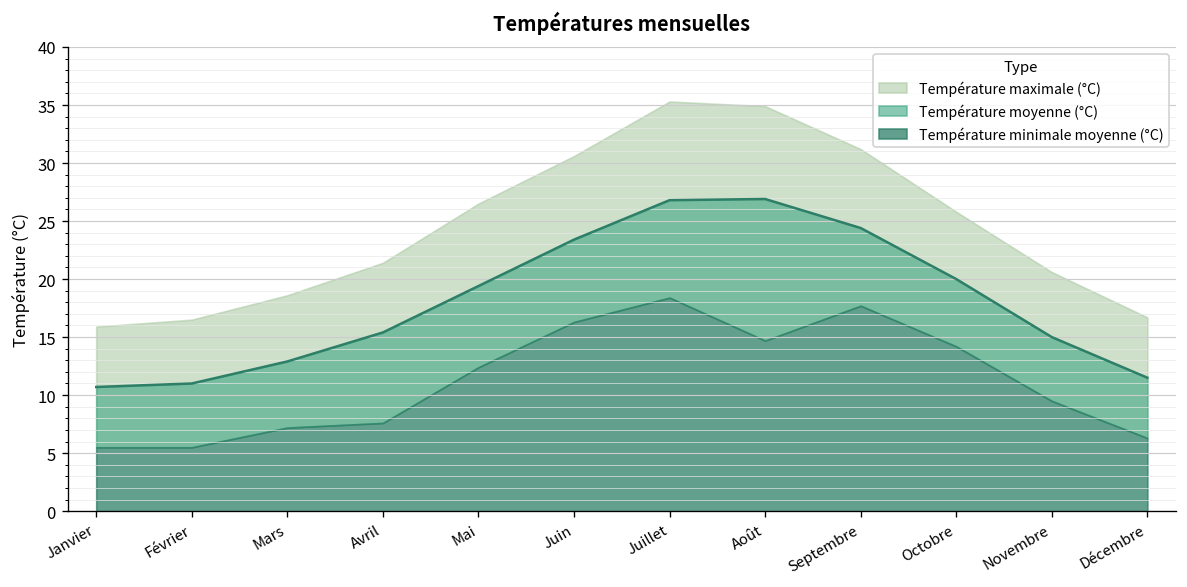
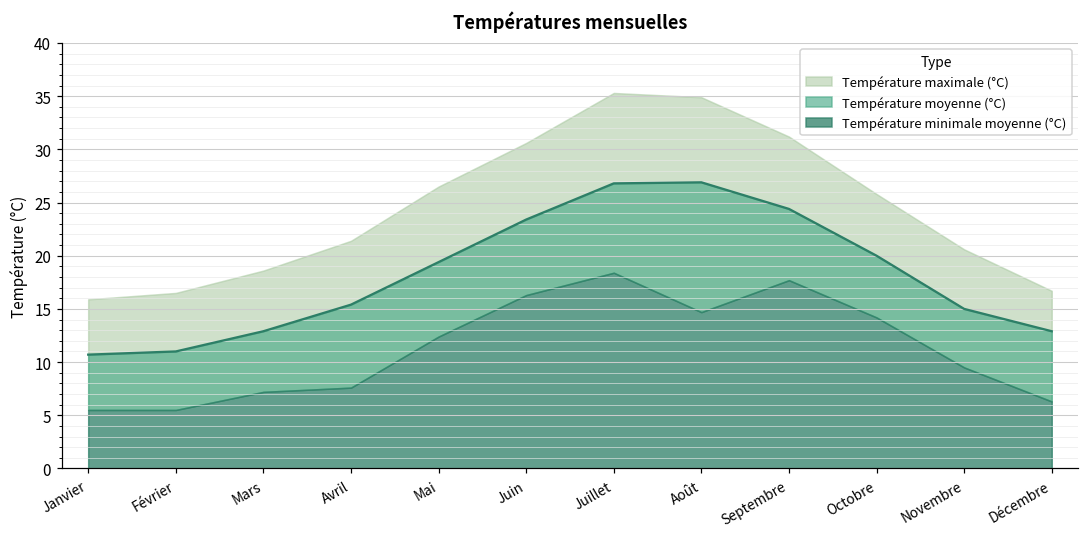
  {
    "Température moyenne (°C)": {
      "Janvier": 11,
      "Février": 11,
      "Mars": 13,
      "Avril": 15,
      "Mai": 19,
      "Juin": 23,
      "Juillet": 27,
      "Août": 27,
      "Septembre": 24,
      "Octobre": 20,
      "Novembre": 15,
-     "Décembre": 12
+     "Décembre": 13
    },
    "Température minimale moyenne (°C)": {
      "Janvier": 6,
      "Février": 6,
      "Mars": 7,
      "Avril": 8,
      "Mai": 12,
      "Juin": 16,
      "Juillet": 18,
      "Août": 15,
      "Septembre": 18,
      "Octobre": 14,
      "Novembre": 10,
      "Décembre": 6
    }
  }
